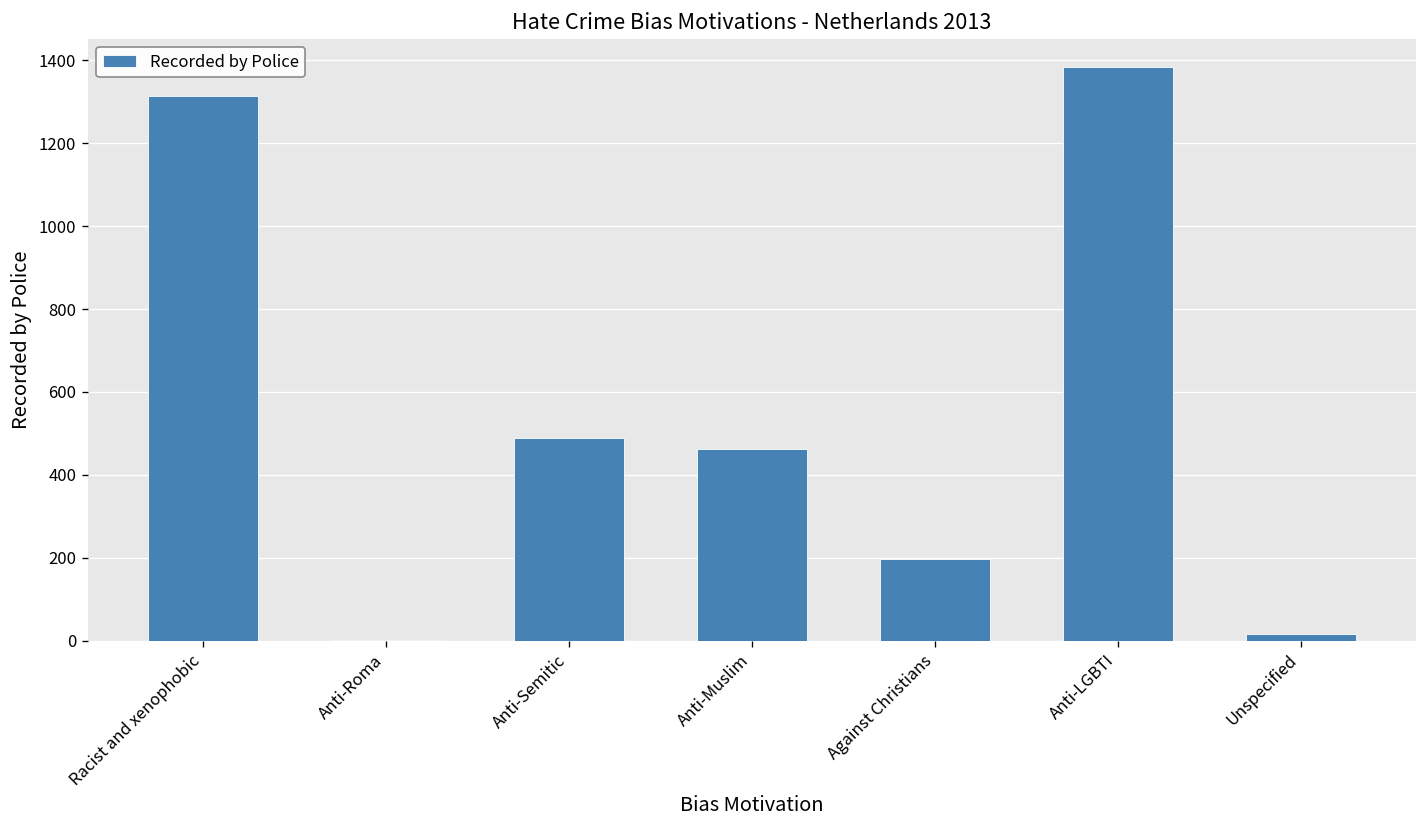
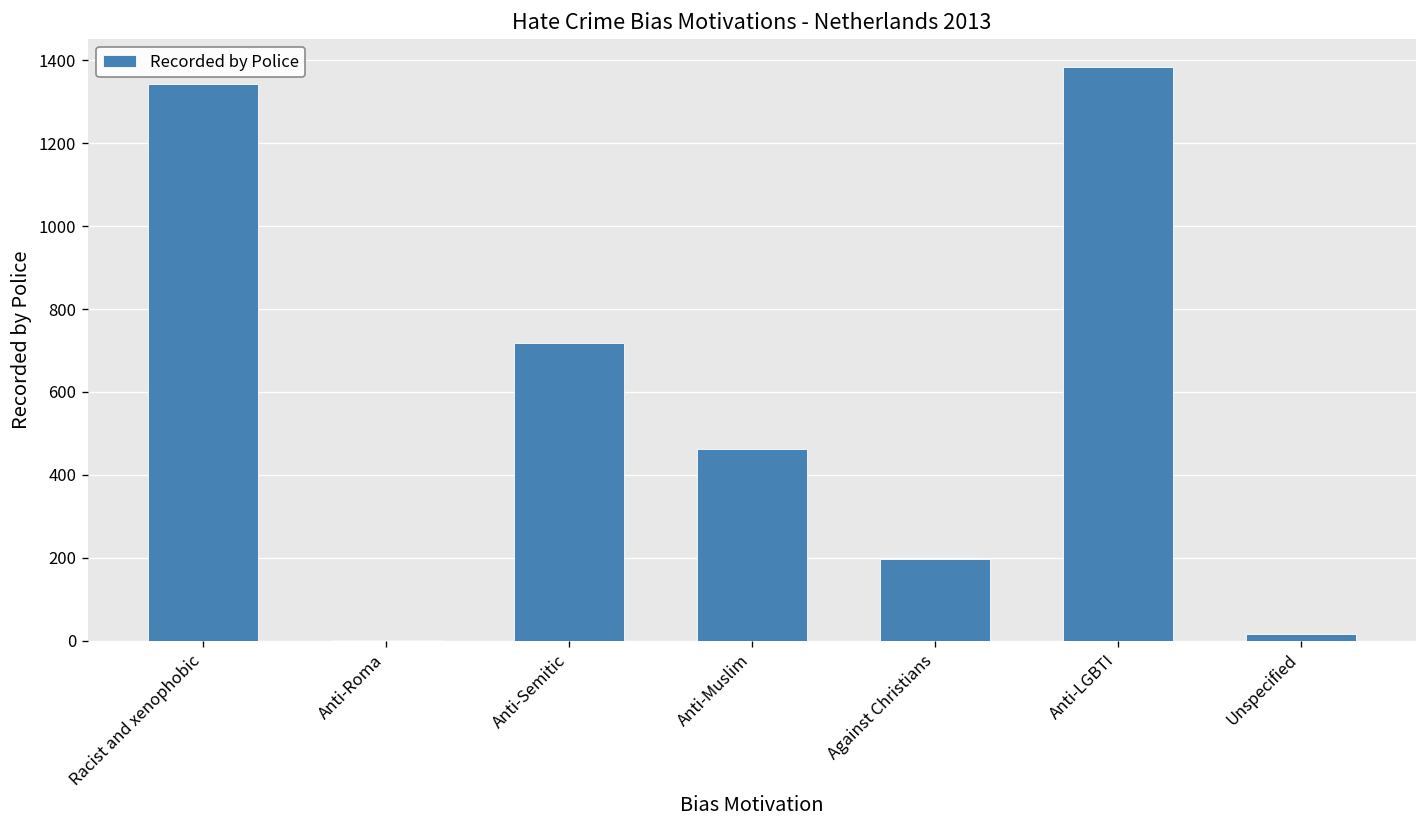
  {
-   "Racist and xenophobic": 1310,
-   "Anti-Semitic": 490,
+   "Racist and xenophobic": 1340,
+   "Anti-Semitic": 720,
    "Anti-Muslim": 460,
    "Against Christians": 200,
    "Anti-LGBTI": 1380,
    "Unspecified": 20
  }
